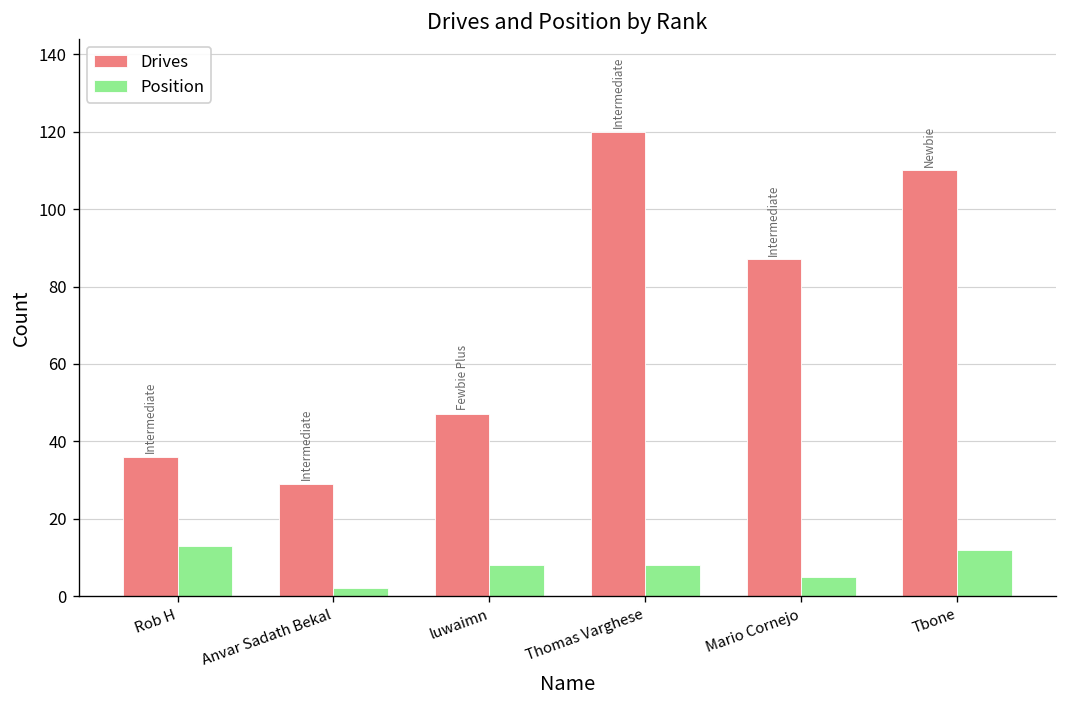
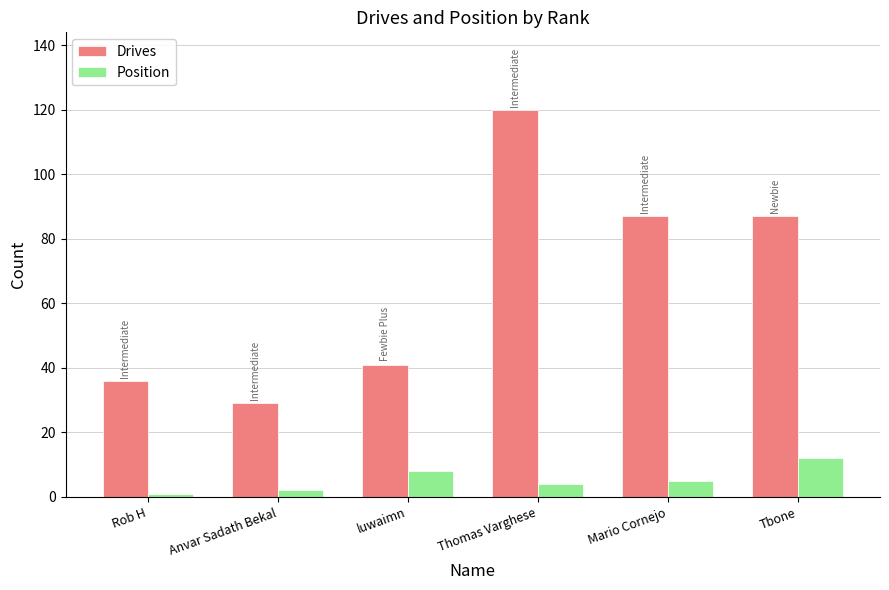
  {
    "Drives": {
      "Rob H": 36,
      "Anvar Sadath Bekal": 29,
-     "luwaimn": 47,
+     "luwaimn": 41,
      "Thomas Varghese": 120,
      "Mario Cornejo": 87,
-     "Tbone": 110
+     "Tbone": 87
    },
    "Position": {
-     "Rob H": 13,
+     "Rob H": 1,
      "Anvar Sadath Bekal": 2,
      "luwaimn": 8,
-     "Thomas Varghese": 8,
+     "Thomas Varghese": 4,
      "Mario Cornejo": 5,
      "Tbone": 12
    }
  }
